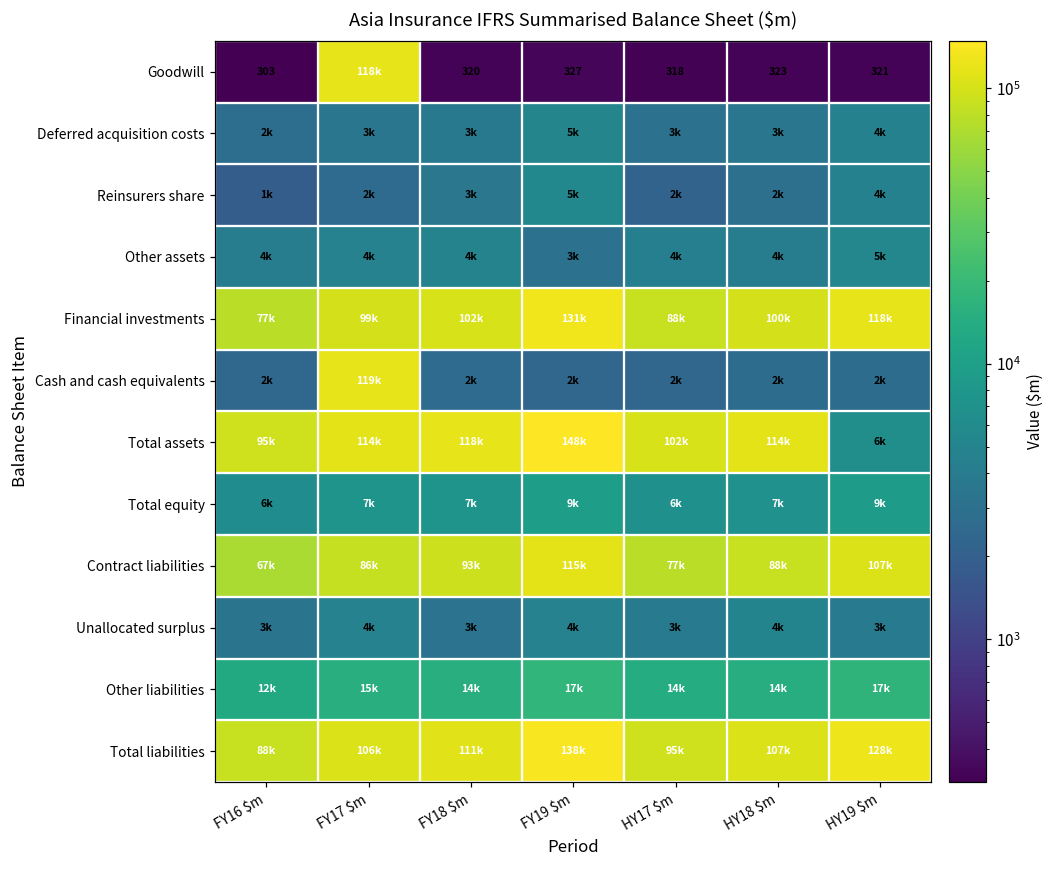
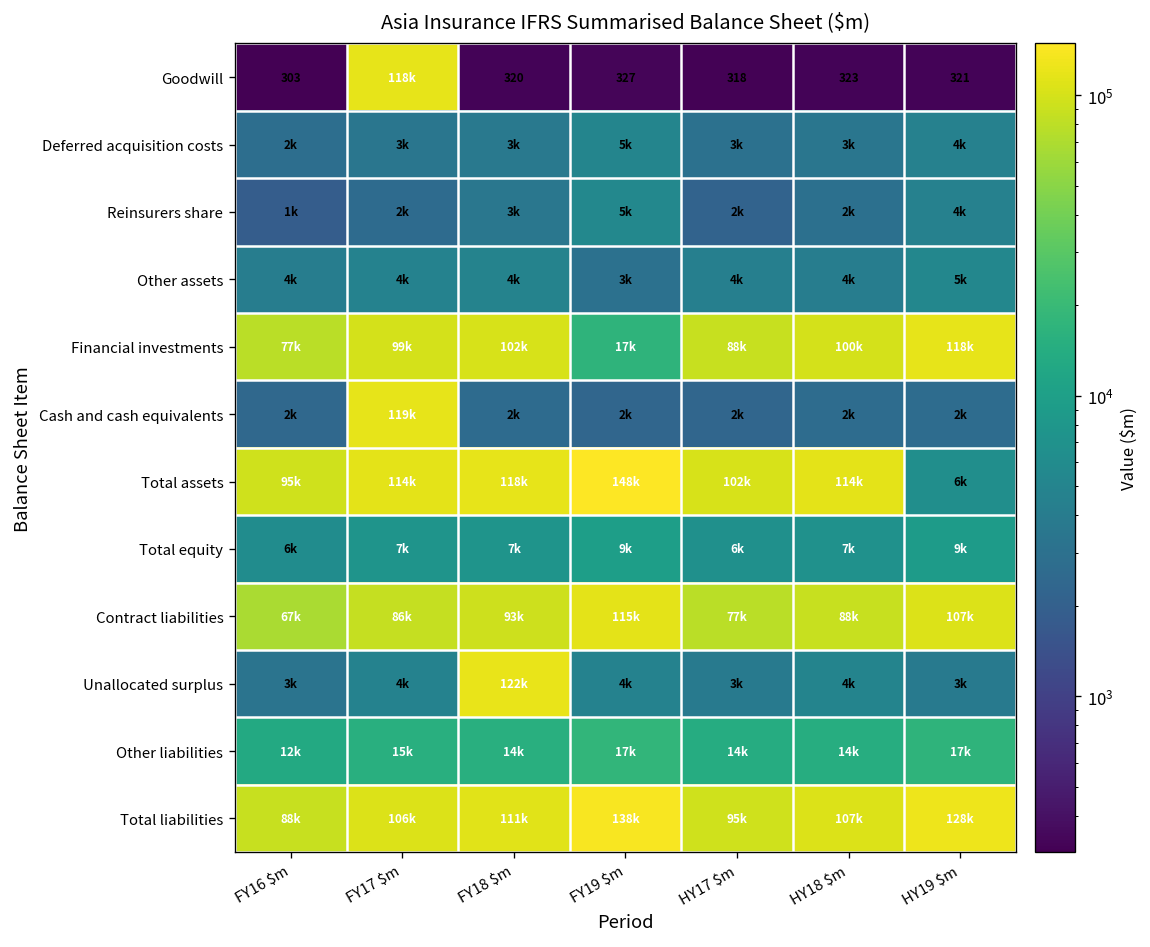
  {
    "Goodwill": {
      "FY16 $m": "303",
      "FY17 $m": "118k",
      "FY18 $m": "320",
      "FY19 $m": "327",
      "HY17 $m": "318",
      "HY18 $m": "323",
      "HY19 $m": "321"
    },
    "Deferred acquisition costs": {
      "FY16 $m": "2k",
      "FY17 $m": "3k",
      "FY18 $m": "3k",
      "FY19 $m": "5k",
      "HY17 $m": "3k",
      "HY18 $m": "3k",
      "HY19 $m": "4k"
    },
    "Reinsurers share": {
      "FY16 $m": "1k",
      "FY17 $m": "2k",
      "FY18 $m": "3k",
      "FY19 $m": "5k",
      "HY17 $m": "2k",
      "HY18 $m": "2k",
      "HY19 $m": "4k"
    },
    "Other assets": {
      "FY16 $m": "4k",
      "FY17 $m": "4k",
      "FY18 $m": "4k",
      "FY19 $m": "3k",
      "HY17 $m": "4k",
      "HY18 $m": "4k",
      "HY19 $m": "5k"
    },
    "Financial investments": {
      "FY16 $m": "77k",
      "FY17 $m": "99k",
      "FY18 $m": "102k",
-     "FY19 $m": "131k",
+     "FY19 $m": "17k",
      "HY17 $m": "88k",
      "HY18 $m": "100k",
      "HY19 $m": "118k"
    },
    "Cash and cash equivalents": {
      "FY16 $m": "2k",
      "FY17 $m": "119k",
      "FY18 $m": "2k",
      "FY19 $m": "2k",
      "HY17 $m": "2k",
      "HY18 $m": "2k",
      "HY19 $m": "2k"
    },
    "Total assets": {
      "FY16 $m": "95k",
      "FY17 $m": "114k",
      "FY18 $m": "118k",
      "FY19 $m": "148k",
      "HY17 $m": "102k",
      "HY18 $m": "114k",
      "HY19 $m": "6k"
    },
    "Total equity": {
      "FY16 $m": "6k",
      "FY17 $m": "7k",
      "FY18 $m": "7k",
      "FY19 $m": "9k",
      "HY17 $m": "6k",
      "HY18 $m": "7k",
      "HY19 $m": "9k"
    },
    "Contract liabilities": {
      "FY16 $m": "67k",
      "FY17 $m": "86k",
      "FY18 $m": "93k",
      "FY19 $m": "115k",
      "HY17 $m": "77k",
      "HY18 $m": "88k",
      "HY19 $m": "107k"
    },
    "Unallocated surplus": {
      "FY16 $m": "3k",
      "FY17 $m": "4k",
-     "FY18 $m": "3k",
+     "FY18 $m": "122k",
      "FY19 $m": "4k",
      "HY17 $m": "3k",
      "HY18 $m": "4k",
      "HY19 $m": "3k"
    },
    "Other liabilities": {
      "FY16 $m": "12k",
      "FY17 $m": "15k",
      "FY18 $m": "14k",
      "FY19 $m": "17k",
      "HY17 $m": "14k",
      "HY18 $m": "14k",
      "HY19 $m": "17k"
    },
    "Total liabilities": {
      "FY16 $m": "88k",
      "FY17 $m": "106k",
      "FY18 $m": "111k",
      "FY19 $m": "138k",
      "HY17 $m": "95k",
      "HY18 $m": "107k",
      "HY19 $m": "128k"
    }
  }
